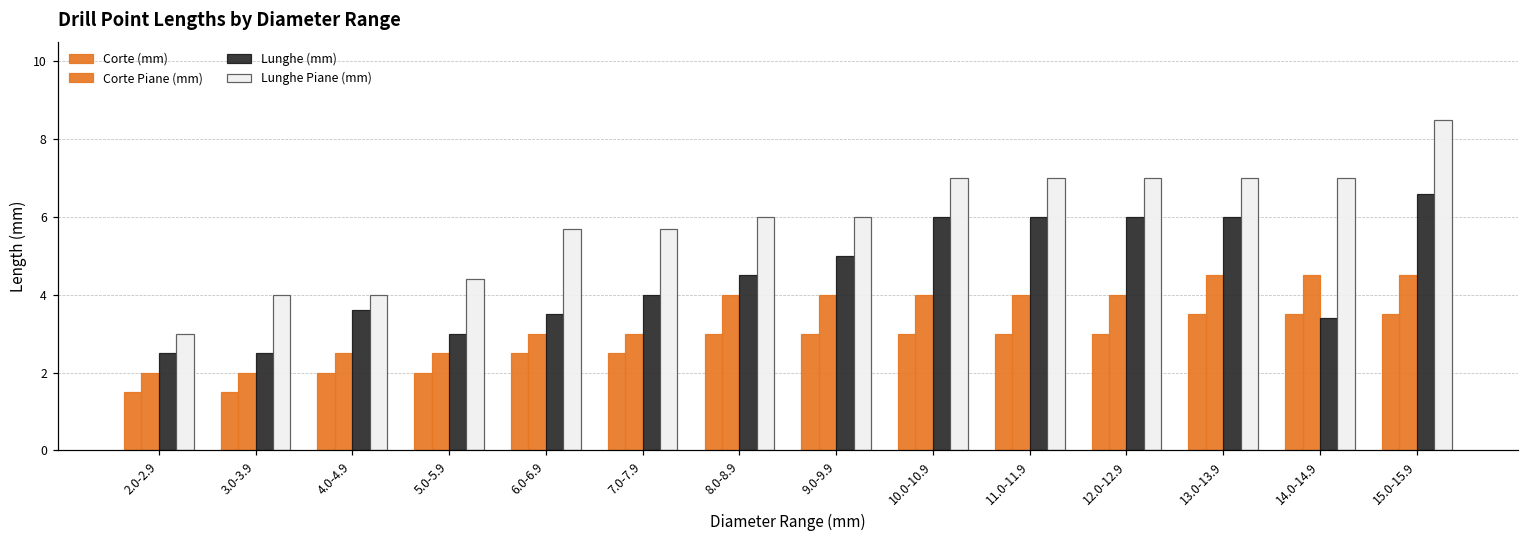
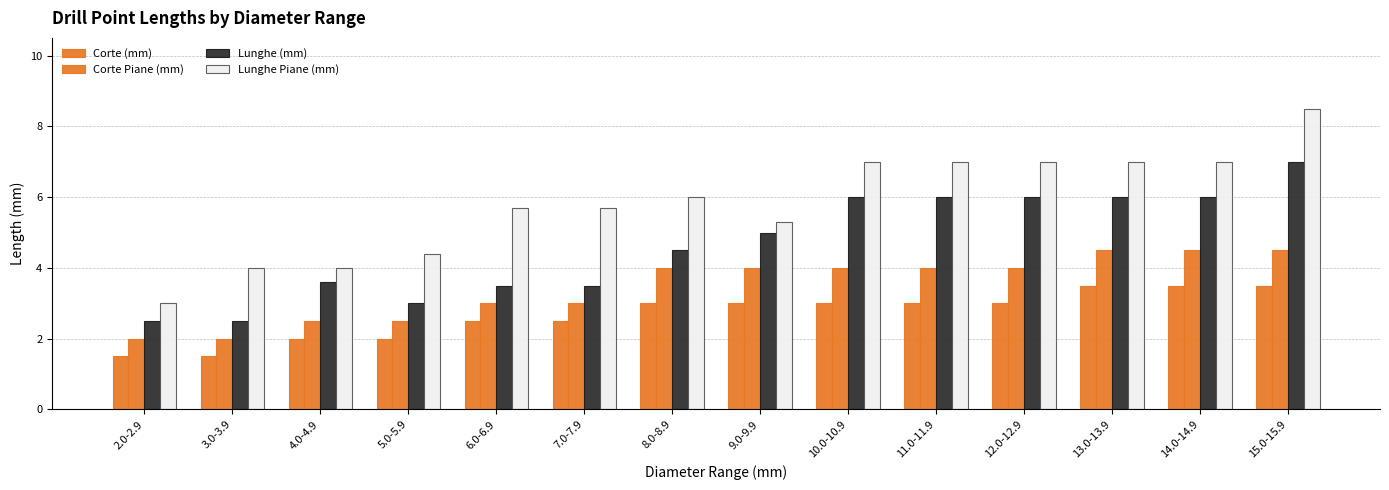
  {
    "Lunghe (mm)": {
      "2.0-2.9": 2.5,
      "3.0-3.9": 2.5,
      "4.0-4.9": 3.6,
      "5.0-5.9": 3.0,
      "6.0-6.9": 3.5,
-     "7.0-7.9": 4.0,
+     "7.0-7.9": 3.5,
      "8.0-8.9": 4.5,
      "9.0-9.9": 5.0,
      "10.0-10.9": 6.0,
      "11.0-11.9": 6.0,
      "12.0-12.9": 6.0,
      "13.0-13.9": 6.0,
-     "14.0-14.9": 3.4,
-     "15.0-15.9": 6.6
+     "14.0-14.9": 6.0,
+     "15.0-15.9": 7.0
    },
    "Lunghe Piane (mm)": {
      "2.0-2.9": 3.0,
      "3.0-3.9": 4.0,
      "4.0-4.9": 4.0,
      "5.0-5.9": 4.4,
      "6.0-6.9": 5.7,
      "7.0-7.9": 5.7,
      "8.0-8.9": 6.0,
-     "9.0-9.9": 6.0,
+     "9.0-9.9": 5.3,
      "10.0-10.9": 7.0,
      "11.0-11.9": 7.0,
      "12.0-12.9": 7.0,
      "13.0-13.9": 7.0,
      "14.0-14.9": 7.0,
      "15.0-15.9": 8.5
    }
  }
